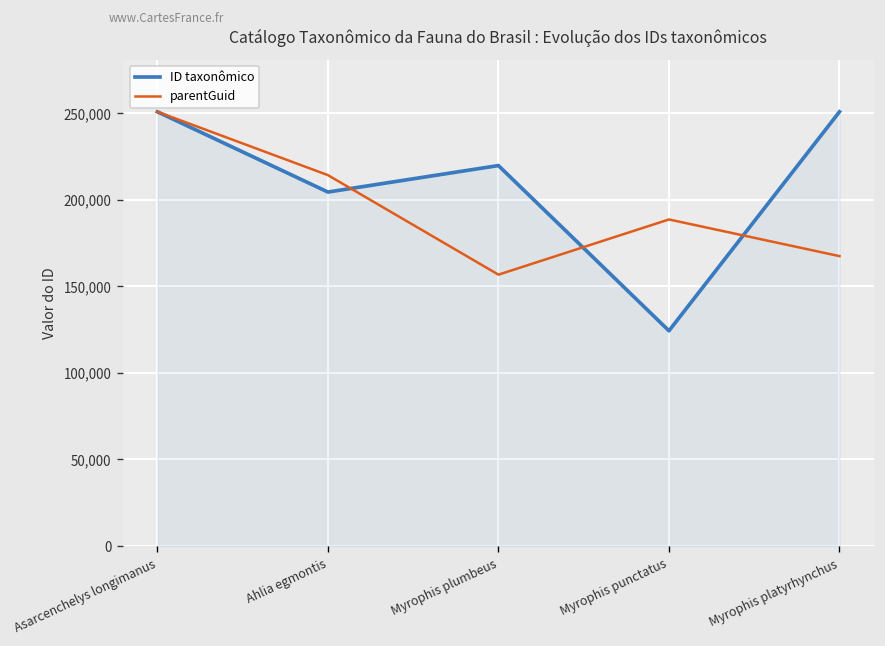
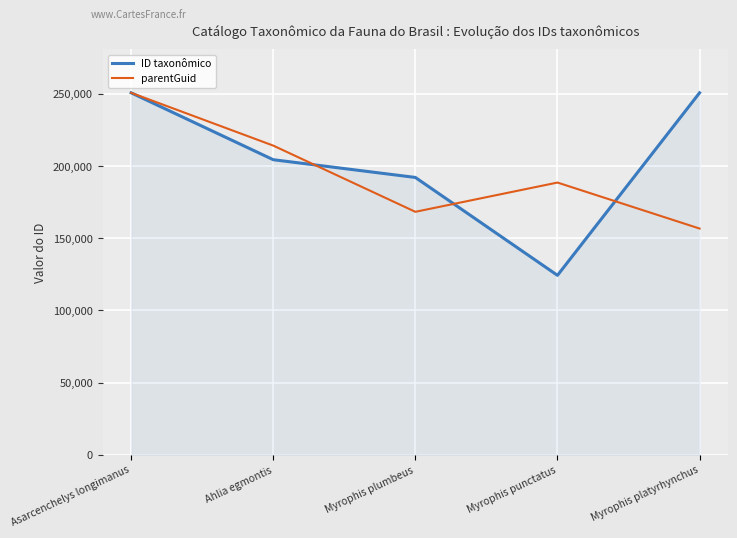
  {
    "ID taxonômico": {
      "Ahlia egmontis": "204,000",
-     "Myrophis plumbeus": "220,000",
+     "Myrophis plumbeus": "192,000",
      "Myrophis punctatus": "124,000",
      "Myrophis platyrhynchus": "251,000"
    },
    "parentGuid": {
      "Ahlia egmontis": "214,000",
-     "Myrophis plumbeus": "157,000",
+     "Myrophis plumbeus": "168,000",
      "Myrophis punctatus": "189,000",
-     "Myrophis platyrhynchus": "167,000"
+     "Myrophis platyrhynchus": "157,000"
    }
  }
